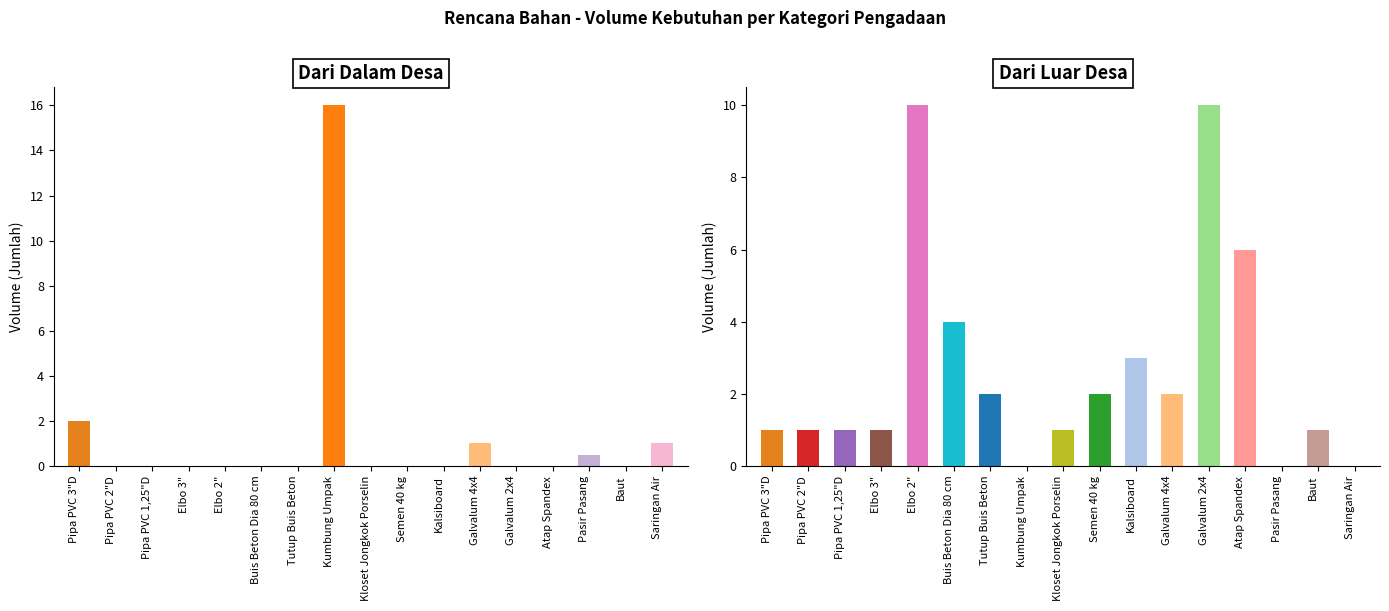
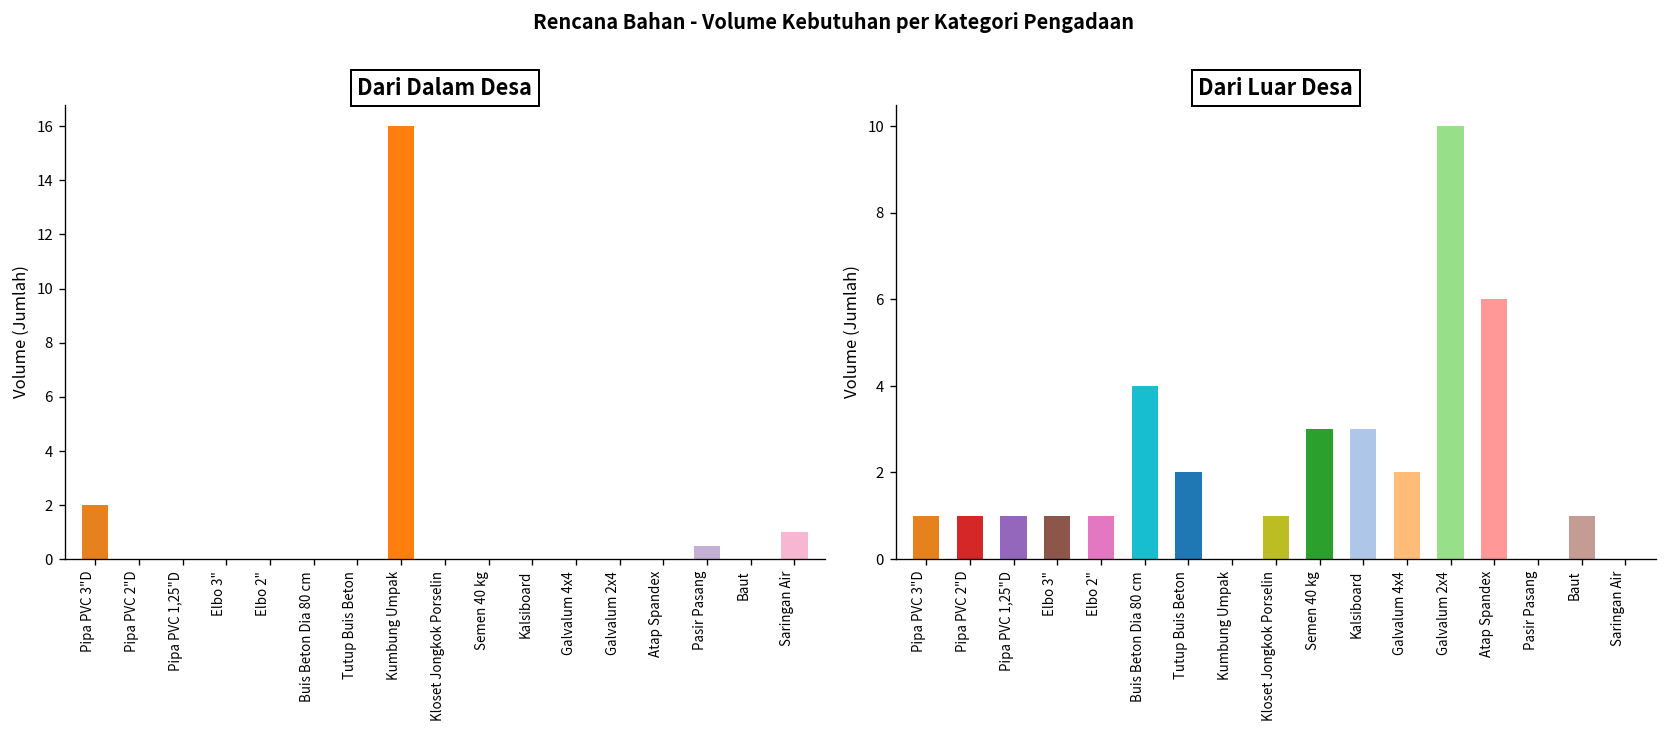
  {
    "Dari Dalam Desa": {
      "Pipa PVC 3\"D": 2,
      "Pipa PVC 2\"D": 0,
      "Pipa PVC 1,25\"D": 0,
      "Elbo 3\"": 0,
      "Elbo 2\"": 0,
      "Buis Beton Dia 80 cm": 0,
      "Tutup Buis Beton": 0,
      "Kumbung Umpak": 16,
      "Kloset Jongkok Porselin": 0,
      "Semen 40 kg": 0,
      "Kalsiboard": 0,
-     "Galvalum 4x4": 1,
+     "Galvalum 4x4": 0,
      "Galvalum 2x4": 0,
      "Atap Spandex": 0,
      "Pasir Pasang": 0.5,
      "Baut": 0,
      "Saringan Air": 1
    },
    "Dari Luar Desa": {
      "Pipa PVC 3\"D": 1,
      "Pipa PVC 2\"D": 1,
      "Pipa PVC 1,25\"D": 1,
      "Elbo 3\"": 1,
-     "Elbo 2\"": 10,
+     "Elbo 2\"": 1,
      "Buis Beton Dia 80 cm": 4,
      "Tutup Buis Beton": 2,
      "Kumbung Umpak": 0,
      "Kloset Jongkok Porselin": 1,
-     "Semen 40 kg": 2,
+     "Semen 40 kg": 3,
      "Kalsiboard": 3,
      "Galvalum 4x4": 2,
      "Galvalum 2x4": 10,
      "Atap Spandex": 6,
      "Pasir Pasang": 0,
      "Baut": 1,
      "Saringan Air": 0
    }
  }
